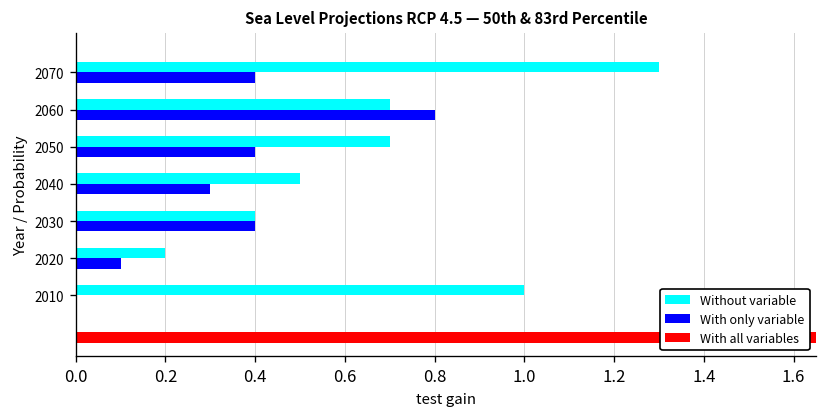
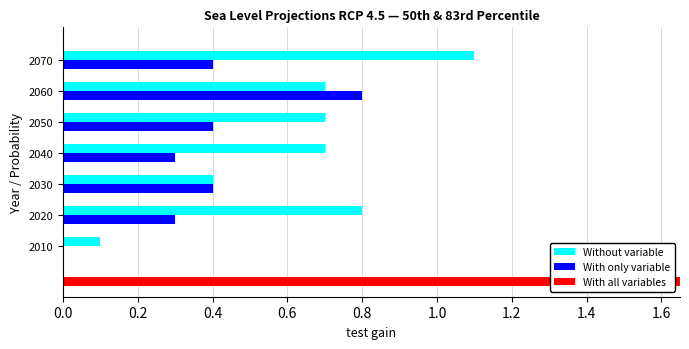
  {
    "Without variable": {
-     "2070": 1.3,
+     "2070": 1.1,
      "2060": 0.7,
      "2050": 0.7,
-     "2040": 0.5,
+     "2040": 0.7,
      "2030": 0.4,
-     "2020": 0.2,
-     "2010": 1.0
+     "2020": 0.8,
+     "2010": 0.1
    },
    "With only variable": {
      "2070": 0.4,
      "2060": 0.8,
      "2050": 0.4,
      "2040": 0.3,
      "2030": 0.4,
-     "2020": 0.1,
+     "2020": 0.3,
      "2010": 0.0
    }
  }
